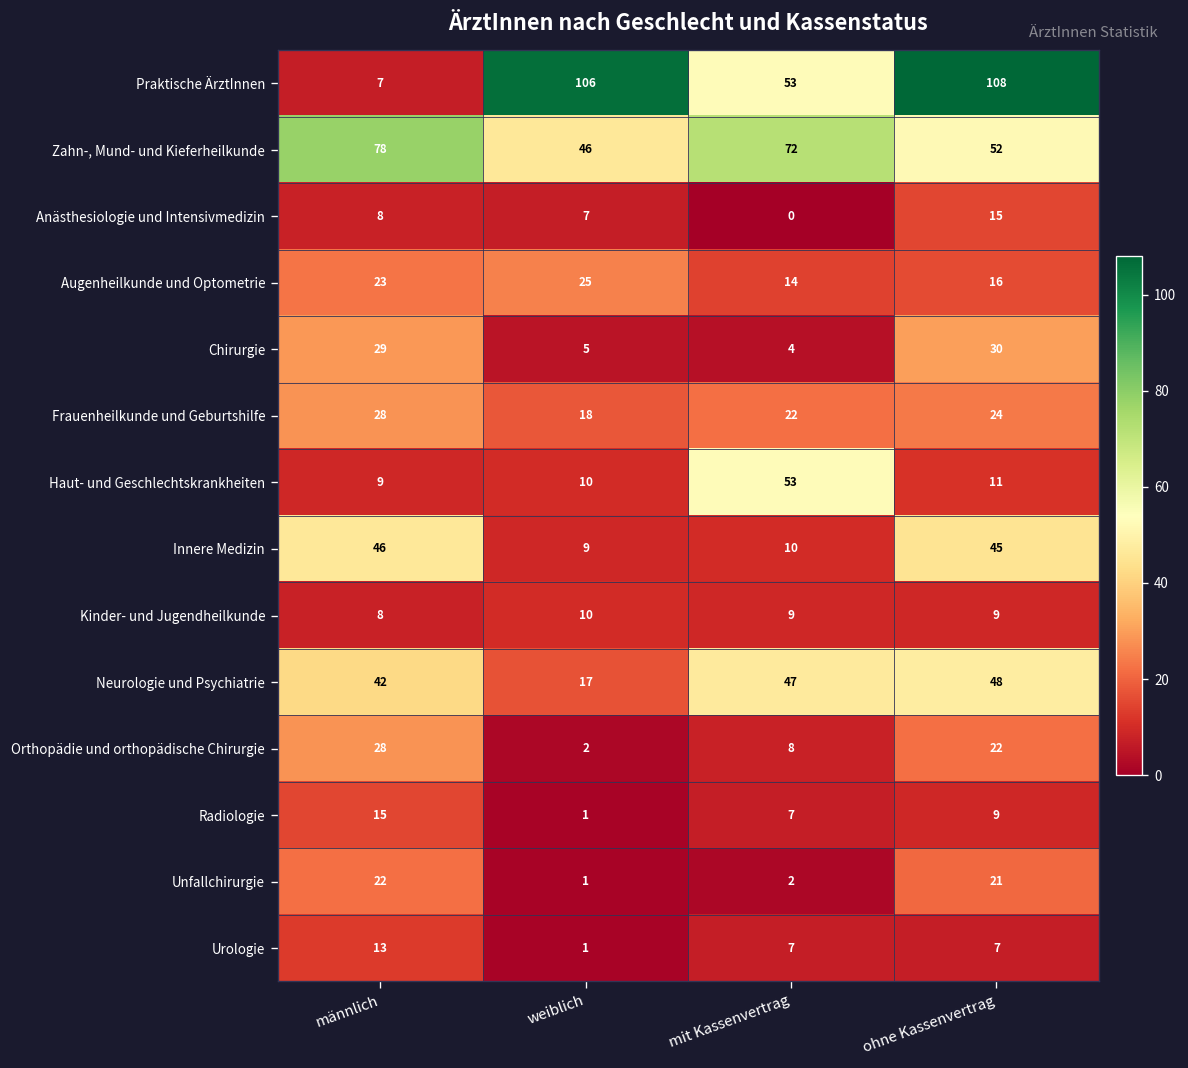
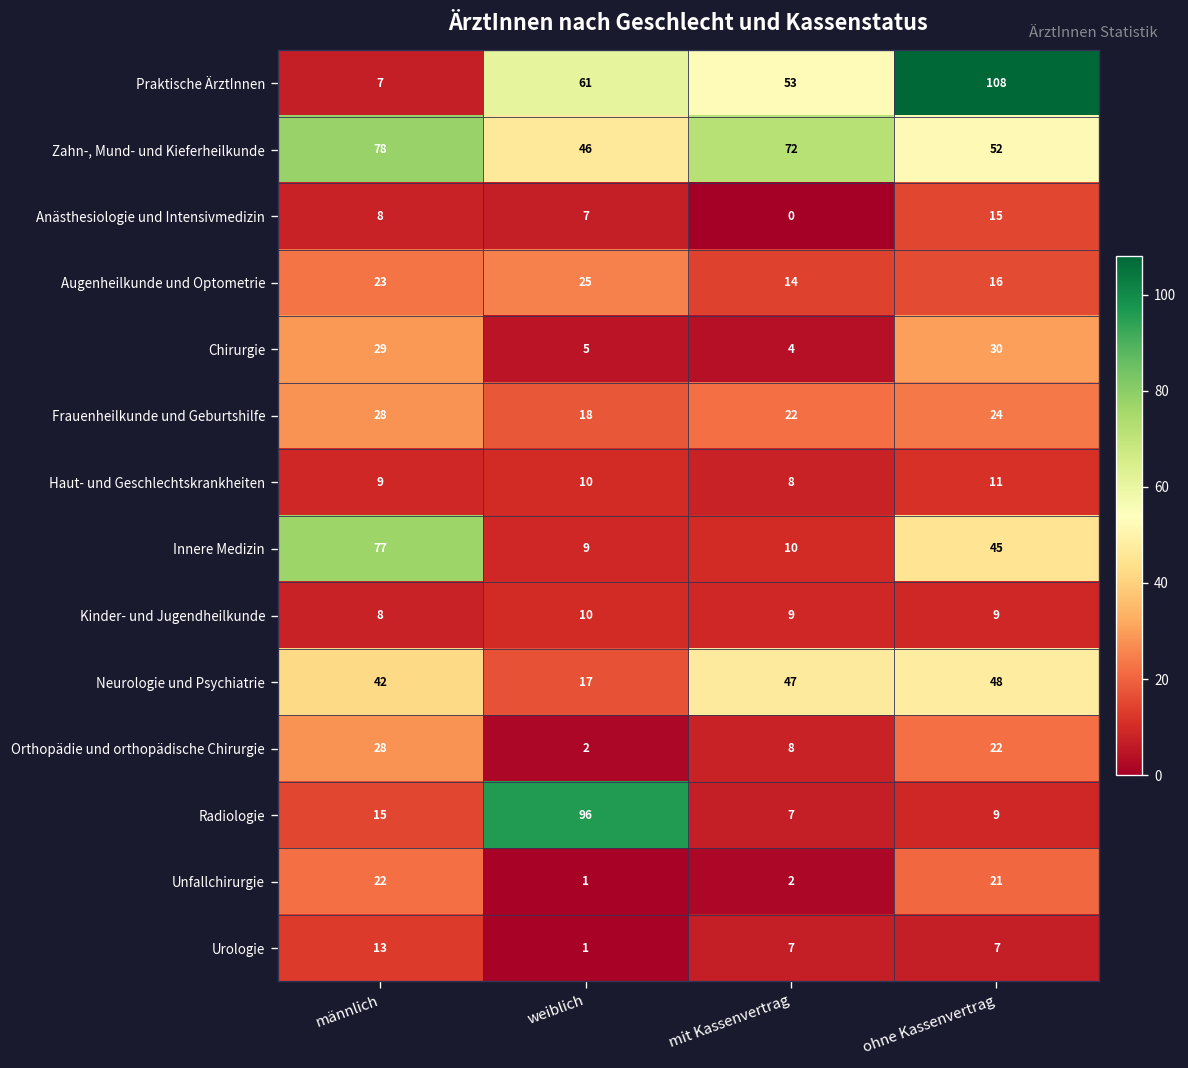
  {
    "Praktische ÄrztInnen": {
      "männlich": 7,
-     "weiblich": 106,
+     "weiblich": 61,
      "mit Kassenvertrag": 53,
      "ohne Kassenvertrag": 108
    },
    "Zahn-, Mund- und Kieferheilkunde": {
      "männlich": 78,
      "weiblich": 46,
      "mit Kassenvertrag": 72,
      "ohne Kassenvertrag": 52
    },
    "Anästhesiologie und Intensivmedizin": {
      "männlich": 8,
      "weiblich": 7,
      "mit Kassenvertrag": 0,
      "ohne Kassenvertrag": 15
    },
    "Augenheilkunde und Optometrie": {
      "männlich": 23,
      "weiblich": 25,
      "mit Kassenvertrag": 14,
      "ohne Kassenvertrag": 16
    },
    "Chirurgie": {
      "männlich": 29,
      "weiblich": 5,
      "mit Kassenvertrag": 4,
      "ohne Kassenvertrag": 30
    },
    "Frauenheilkunde und Geburtshilfe": {
      "männlich": 28,
      "weiblich": 18,
      "mit Kassenvertrag": 22,
      "ohne Kassenvertrag": 24
    },
    "Haut- und Geschlechtskrankheiten": {
      "männlich": 9,
      "weiblich": 10,
-     "mit Kassenvertrag": 53,
+     "mit Kassenvertrag": 8,
      "ohne Kassenvertrag": 11
    },
    "Innere Medizin": {
-     "männlich": 46,
+     "männlich": 77,
      "weiblich": 9,
      "mit Kassenvertrag": 10,
      "ohne Kassenvertrag": 45
    },
    "Kinder- und Jugendheilkunde": {
      "männlich": 8,
      "weiblich": 10,
      "mit Kassenvertrag": 9,
      "ohne Kassenvertrag": 9
    },
    "Neurologie und Psychiatrie": {
      "männlich": 42,
      "weiblich": 17,
      "mit Kassenvertrag": 47,
      "ohne Kassenvertrag": 48
    },
    "Orthopädie und orthopädische Chirurgie": {
      "männlich": 28,
      "weiblich": 2,
      "mit Kassenvertrag": 8,
      "ohne Kassenvertrag": 22
    },
    "Radiologie": {
      "männlich": 15,
-     "weiblich": 1,
+     "weiblich": 96,
      "mit Kassenvertrag": 7,
      "ohne Kassenvertrag": 9
    },
    "Unfallchirurgie": {
      "männlich": 22,
      "weiblich": 1,
      "mit Kassenvertrag": 2,
      "ohne Kassenvertrag": 21
    },
    "Urologie": {
      "männlich": 13,
      "weiblich": 1,
      "mit Kassenvertrag": 7,
      "ohne Kassenvertrag": 7
    }
  }
